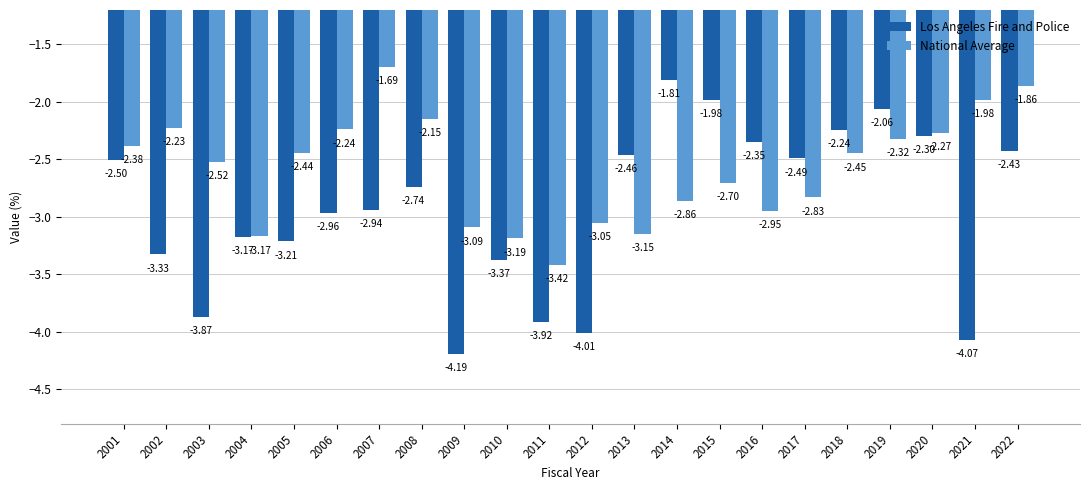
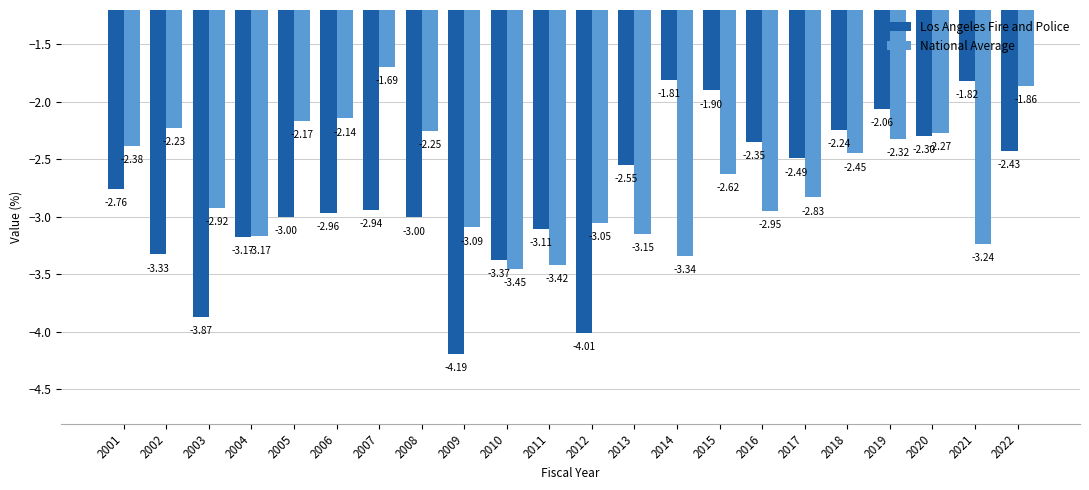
  {
    "Los Angeles Fire and Police": {
-     "2001": -2.50,
+     "2001": -2.76,
      "2002": -3.33,
      "2003": -3.87,
-     "2005": -3.21,
+     "2005": -3.00,
      "2006": -2.96,
      "2007": -2.94,
-     "2008": -2.74,
+     "2008": -3.00,
      "2009": -4.19,
      "2010": -3.37,
-     "2011": -3.92,
+     "2011": -3.11,
      "2012": -4.01,
-     "2013": -2.46,
+     "2013": -2.55,
      "2014": -1.81,
-     "2015": -1.98,
+     "2015": -1.90,
      "2016": -2.35,
      "2017": -2.49,
      "2018": -2.24,
      "2019": -2.06,
-     "2021": -4.07,
+     "2021": -1.82,
      "2022": -2.43
    },
    "National Average": {
      "2001": -2.38,
      "2002": -2.23,
-     "2003": -2.52,
-     "2005": -2.44,
-     "2006": -2.24,
+     "2003": -2.92,
+     "2005": -2.17,
+     "2006": -2.14,
      "2007": -1.69,
-     "2008": -2.15,
+     "2008": -2.25,
      "2009": -3.09,
-     "2010": -3.19,
+     "2010": -3.45,
      "2011": -3.42,
      "2012": -3.05,
      "2013": -3.15,
-     "2014": -2.86,
-     "2015": -2.70,
+     "2014": -3.34,
+     "2015": -2.62,
      "2016": -2.95,
      "2017": -2.83,
      "2018": -2.45,
      "2019": -2.32,
-     "2021": -1.98,
+     "2021": -3.24,
      "2022": -1.86
    }
  }
